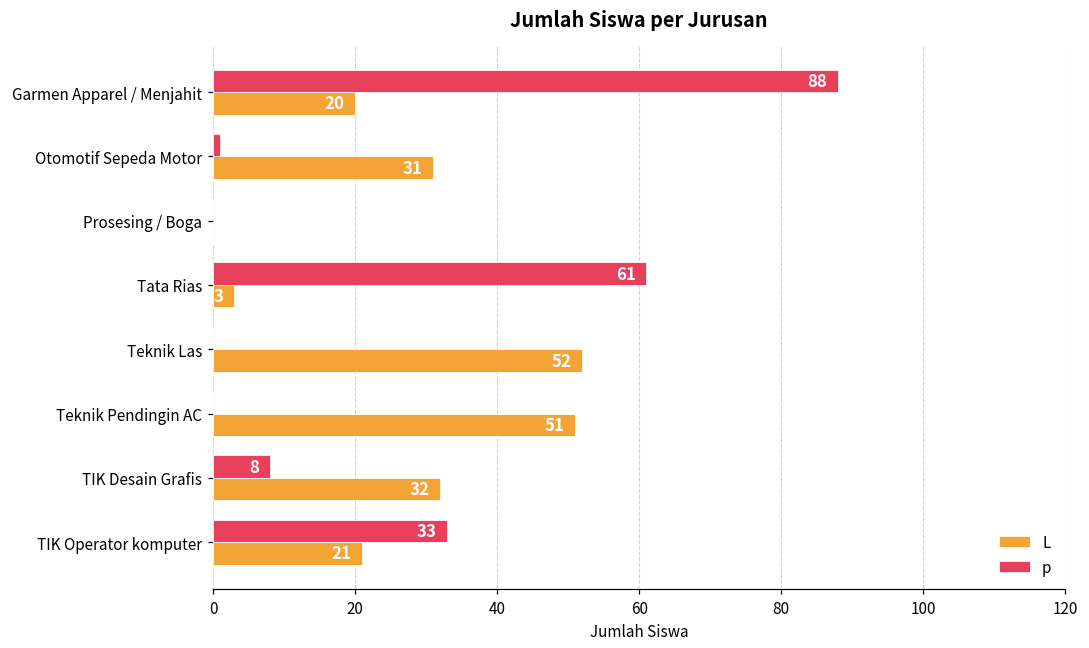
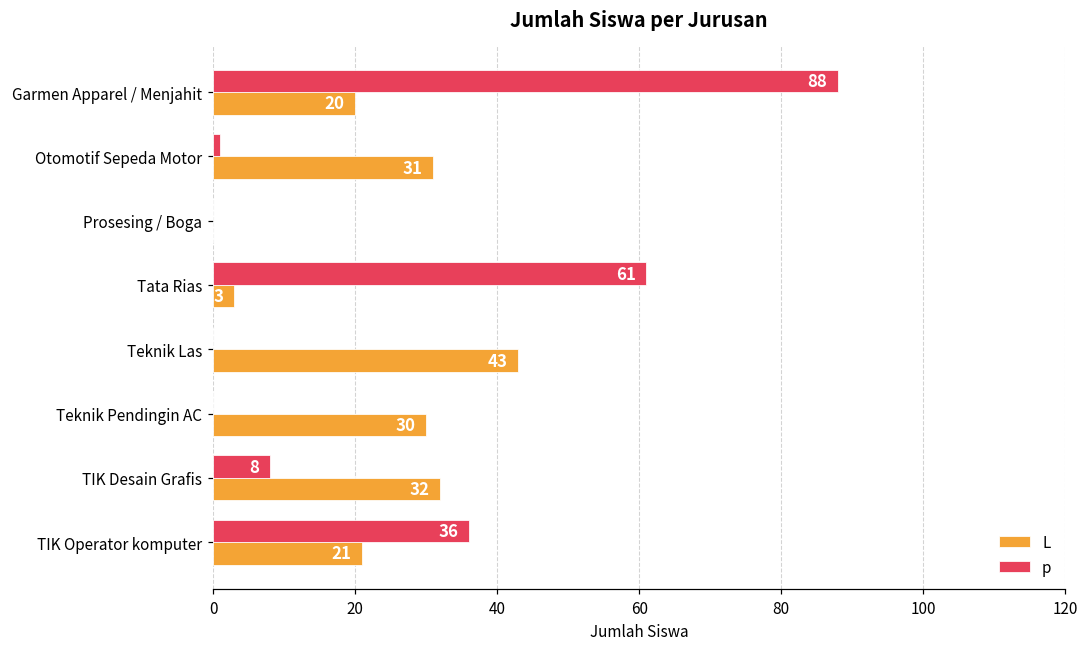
  {
    "L": {
      "Garmen Apparel / Menjahit": 20,
      "Otomotif Sepeda Motor": 31,
      "Tata Rias": 3,
-     "Teknik Las": 52,
-     "Teknik Pendingin AC": 51,
+     "Teknik Las": 43,
+     "Teknik Pendingin AC": 30,
      "TIK Desain Grafis": 32,
      "TIK Operator komputer": 21
    },
    "p": {
      "Garmen Apparel / Menjahit": 88,
      "Tata Rias": 61,
      "TIK Desain Grafis": 8,
-     "TIK Operator komputer": 33
+     "TIK Operator komputer": 36
    }
  }
